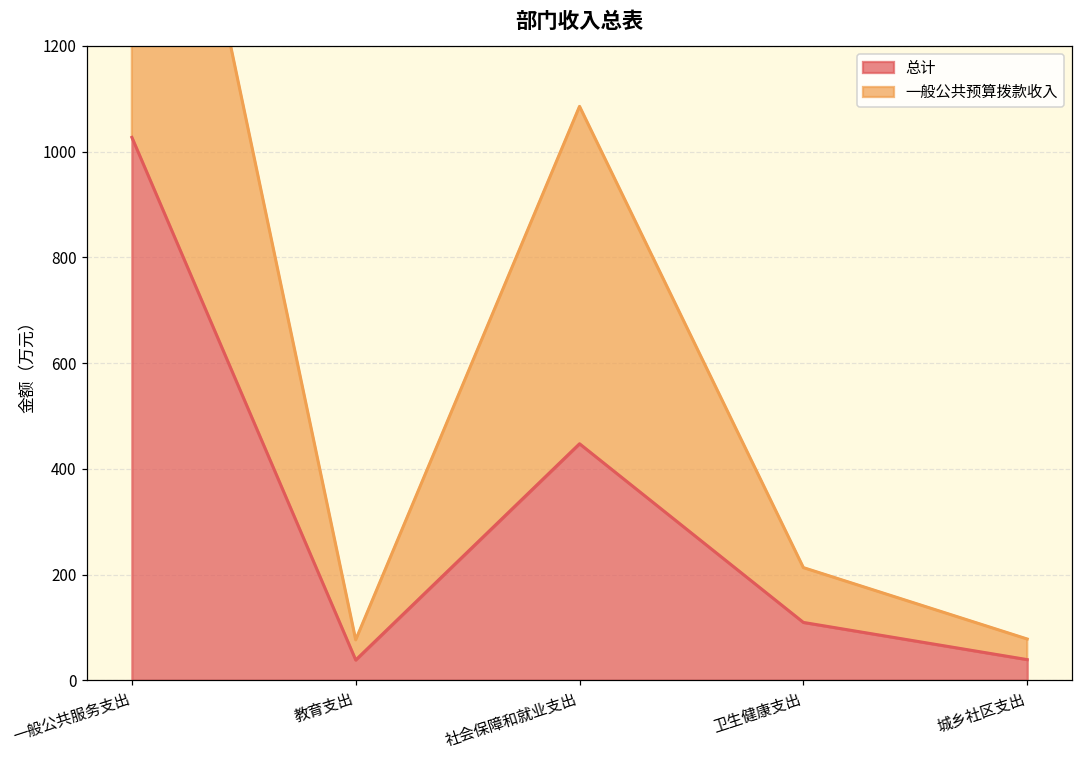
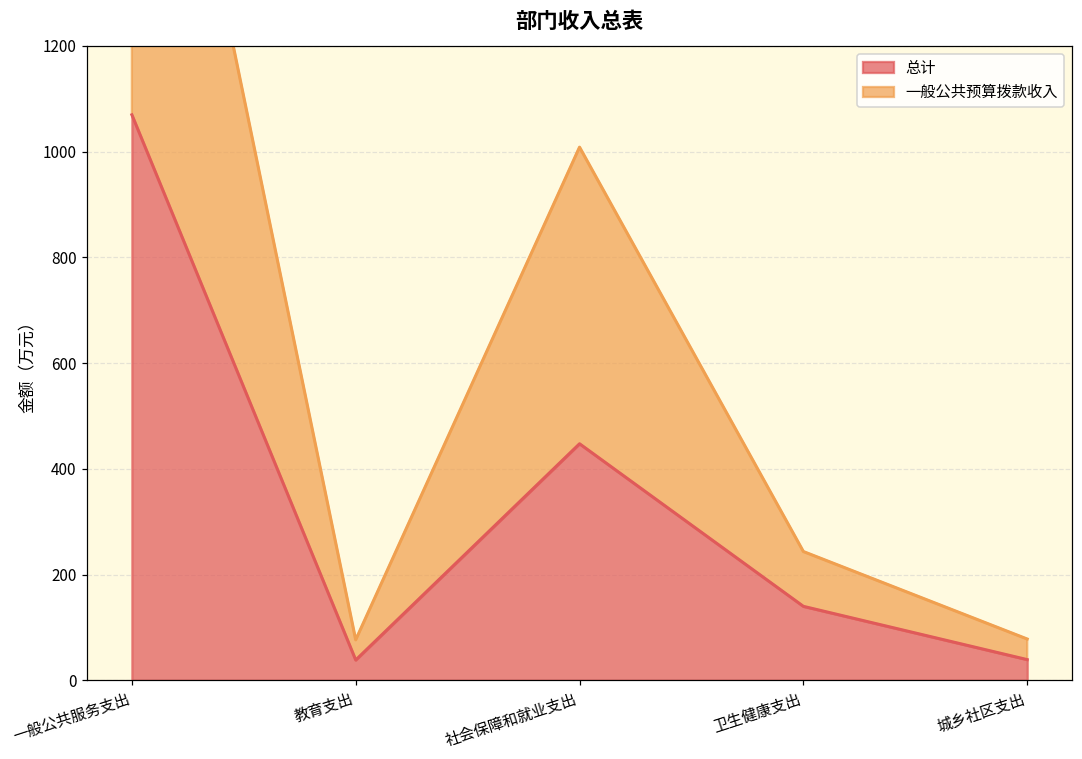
  {
    "总计": {
-     "一般公共服务支出": 1030,
+     "一般公共服务支出": 1070,
      "教育支出": 40,
      "社会保障和就业支出": 450,
-     "卫生健康支出": 110,
+     "卫生健康支出": 140,
      "城乡社区支出": 40
    },
    "一般公共预算拨款收入": {
      "教育支出": 40,
-     "社会保障和就业支出": 640,
+     "社会保障和就业支出": 560,
      "卫生健康支出": 100,
      "城乡社区支出": 40
    }
  }
